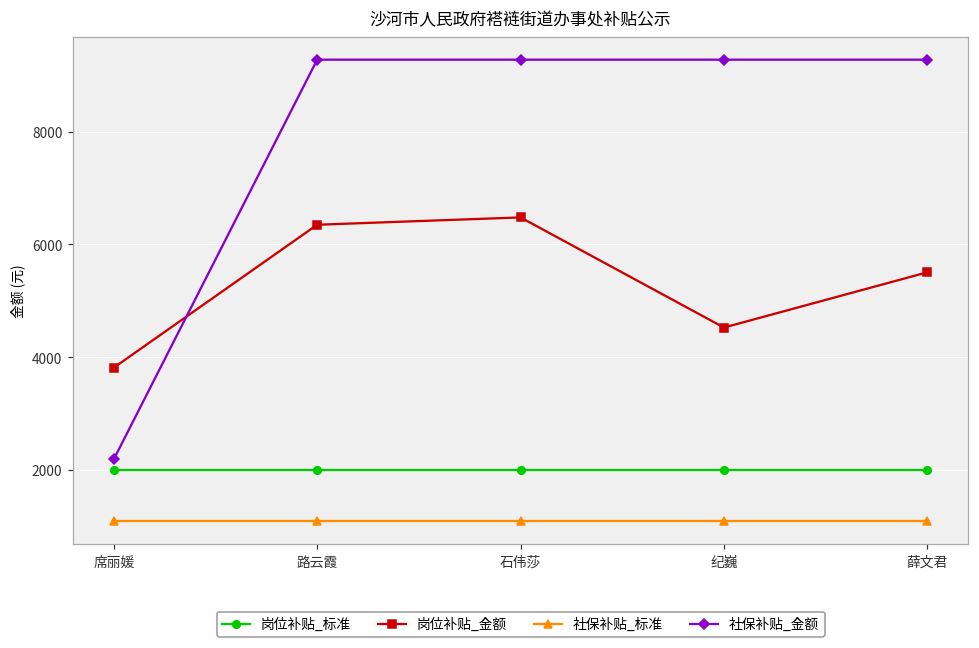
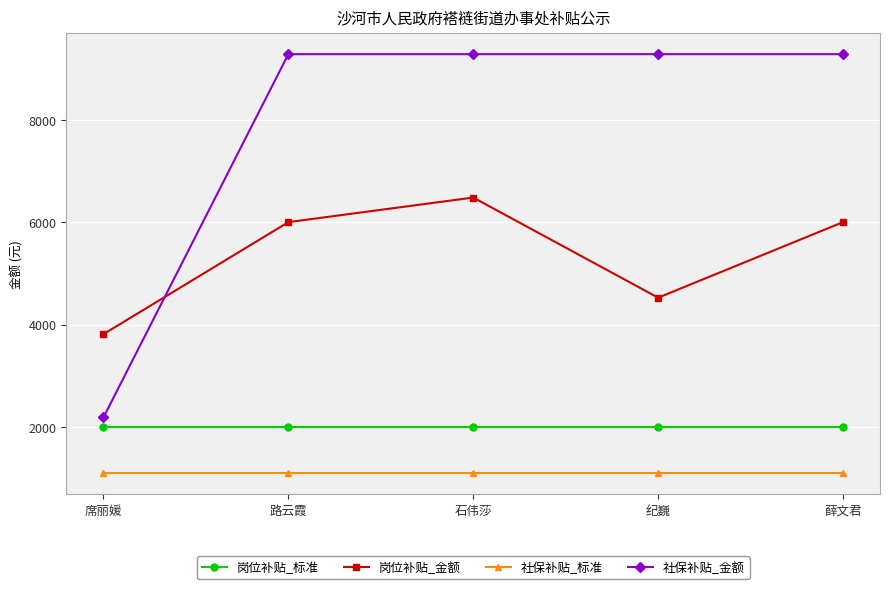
  {
    "岗位补贴_标准": {
      "席丽媛": 2000,
      "路云霞": 2000,
      "石伟莎": 2000,
      "纪巍": 2000,
      "薛文君": 2000
    },
    "岗位补贴_金额": {
      "席丽媛": 3800,
-     "路云霞": 6400,
+     "路云霞": 6000,
      "石伟莎": 6500,
      "纪巍": 4500,
-     "薛文君": 5500
+     "薛文君": 6000
    },
    "社保补贴_标准": {
      "席丽媛": 1100,
      "路云霞": 1100,
      "石伟莎": 1100,
      "纪巍": 1100,
      "薛文君": 1100
    },
    "社保补贴_金额": {
      "席丽媛": 2200,
      "路云霞": 9300,
      "石伟莎": 9300,
      "纪巍": 9300,
      "薛文君": 9300
    }
  }
